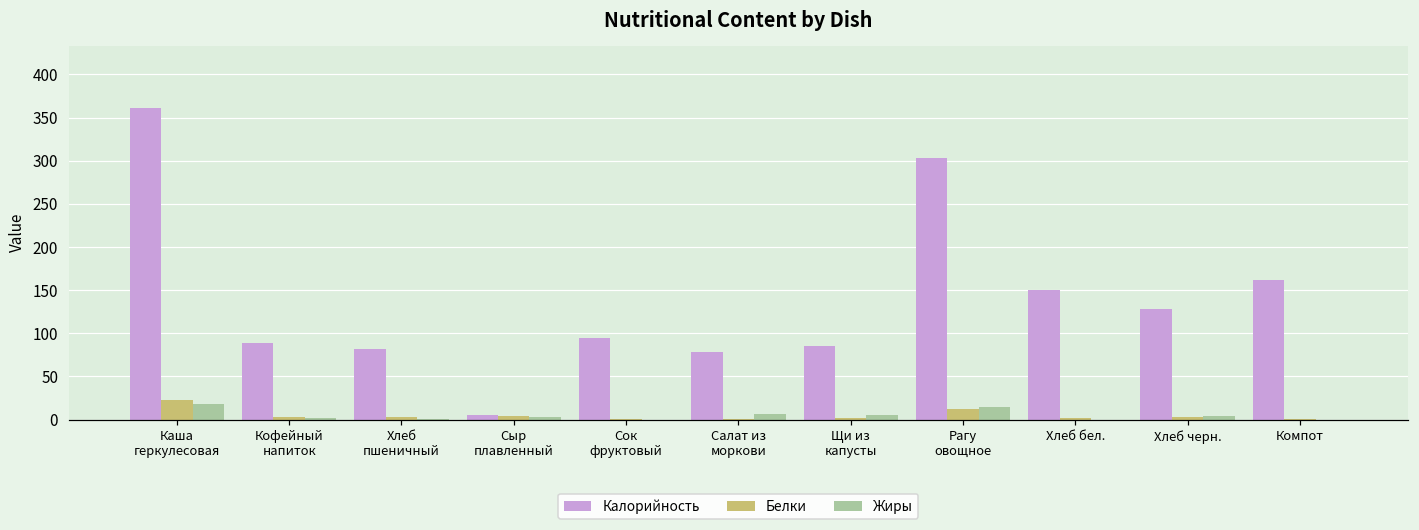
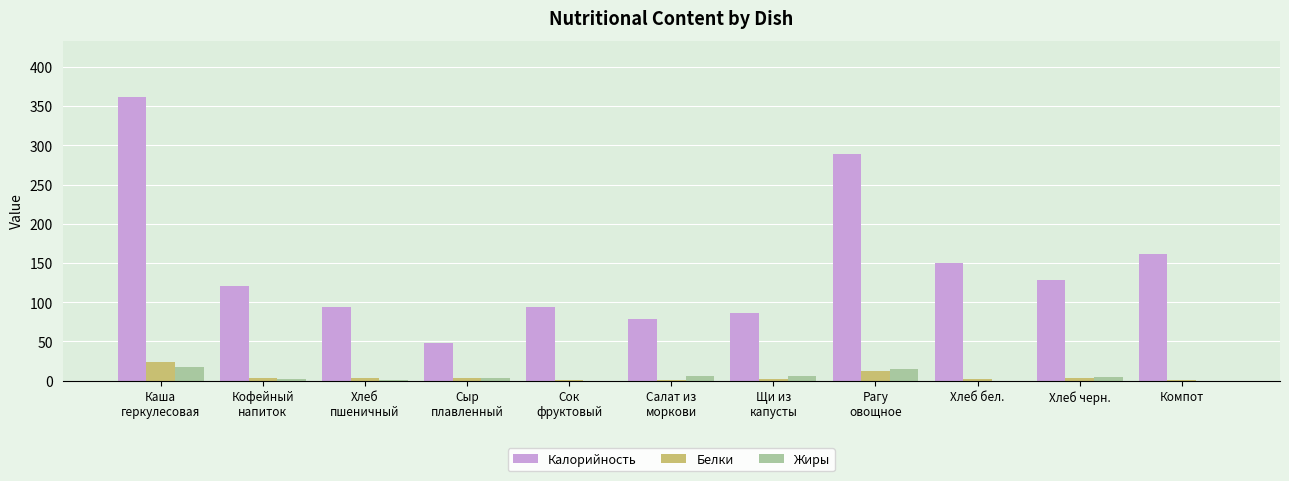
  {
    "Калорийность": {
      "Каша геркулесовая": 360,
-     "Кофейный напиток": 90,
-     "Хлеб пшеничный": 80,
-     "Сыр плавленный": 10,
+     "Кофейный напиток": 120,
+     "Хлеб пшеничный": 90,
+     "Сыр плавленный": 50,
      "Сок фруктовый": 90,
      "Салат из моркови": 80,
      "Щи из капусты": 90,
-     "Рагу овощное": 300,
+     "Рагу овощное": 290,
      "Хлеб бел.": 150,
      "Хлеб черн.": 130,
      "Компот": 160
    }
  }
